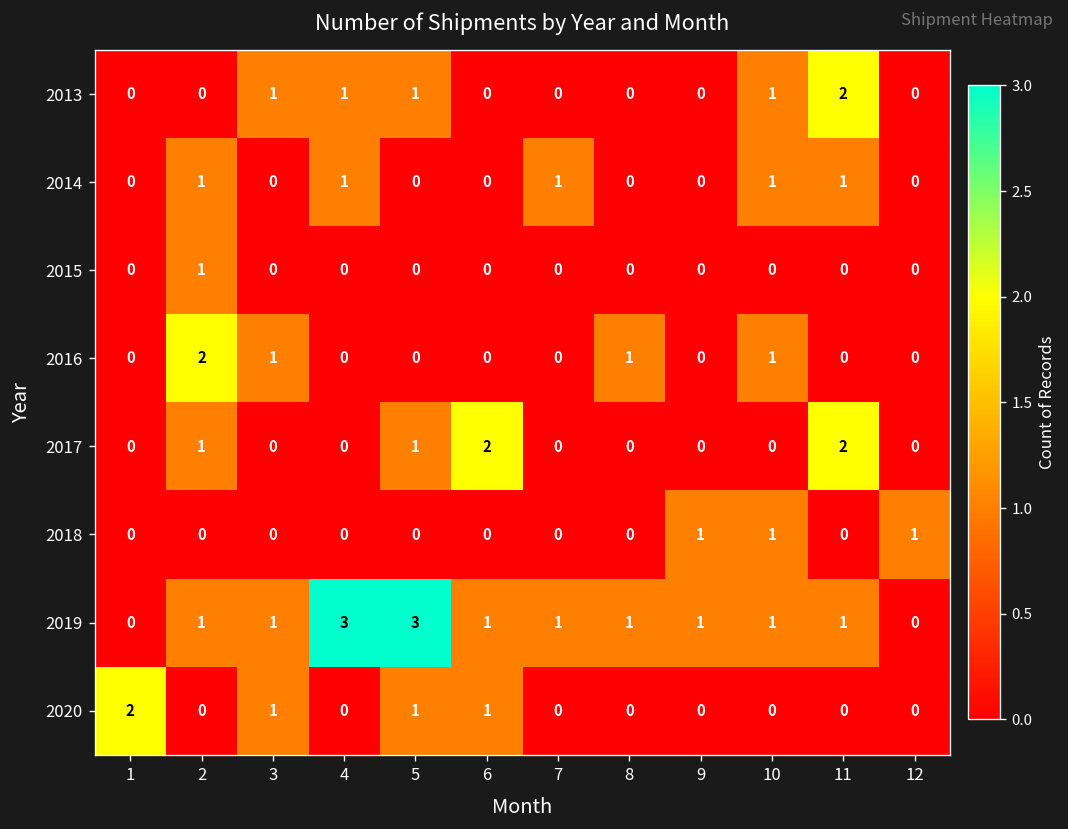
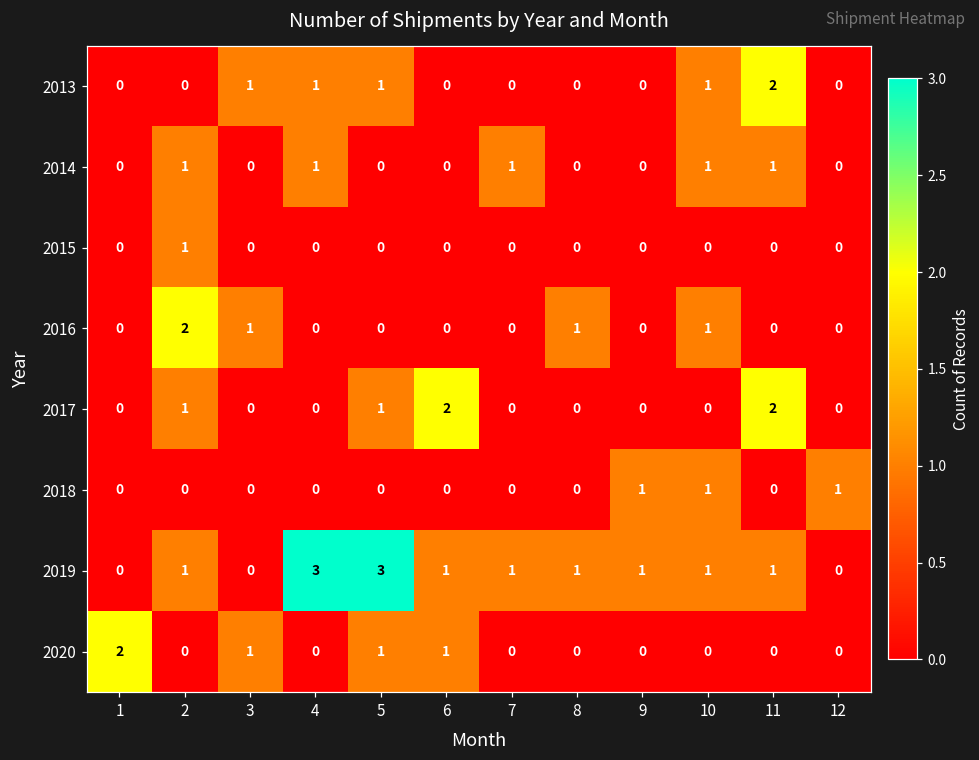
  {
    "2013": {
      "1": 0,
      "2": 0,
      "3": 1,
      "4": 1,
      "5": 1,
      "6": 0,
      "7": 0,
      "8": 0,
      "9": 0,
      "10": 1,
      "11": 2,
      "12": 0
    },
    "2014": {
      "1": 0,
      "2": 1,
      "3": 0,
      "4": 1,
      "5": 0,
      "6": 0,
      "7": 1,
      "8": 0,
      "9": 0,
      "10": 1,
      "11": 1,
      "12": 0
    },
    "2015": {
      "1": 0,
      "2": 1,
      "3": 0,
      "4": 0,
      "5": 0,
      "6": 0,
      "7": 0,
      "8": 0,
      "9": 0,
      "10": 0,
      "11": 0,
      "12": 0
    },
    "2016": {
      "1": 0,
      "2": 2,
      "3": 1,
      "4": 0,
      "5": 0,
      "6": 0,
      "7": 0,
      "8": 1,
      "9": 0,
      "10": 1,
      "11": 0,
      "12": 0
    },
    "2017": {
      "1": 0,
      "2": 1,
      "3": 0,
      "4": 0,
      "5": 1,
      "6": 2,
      "7": 0,
      "8": 0,
      "9": 0,
      "10": 0,
      "11": 2,
      "12": 0
    },
    "2018": {
      "1": 0,
      "2": 0,
      "3": 0,
      "4": 0,
      "5": 0,
      "6": 0,
      "7": 0,
      "8": 0,
      "9": 1,
      "10": 1,
      "11": 0,
      "12": 1
    },
    "2019": {
      "1": 0,
      "2": 1,
-     "3": 1,
+     "3": 0,
      "4": 3,
      "5": 3,
      "6": 1,
      "7": 1,
      "8": 1,
      "9": 1,
      "10": 1,
      "11": 1,
      "12": 0
    },
    "2020": {
      "1": 2,
      "2": 0,
      "3": 1,
      "4": 0,
      "5": 1,
      "6": 1,
      "7": 0,
      "8": 0,
      "9": 0,
      "10": 0,
      "11": 0,
      "12": 0
    }
  }
